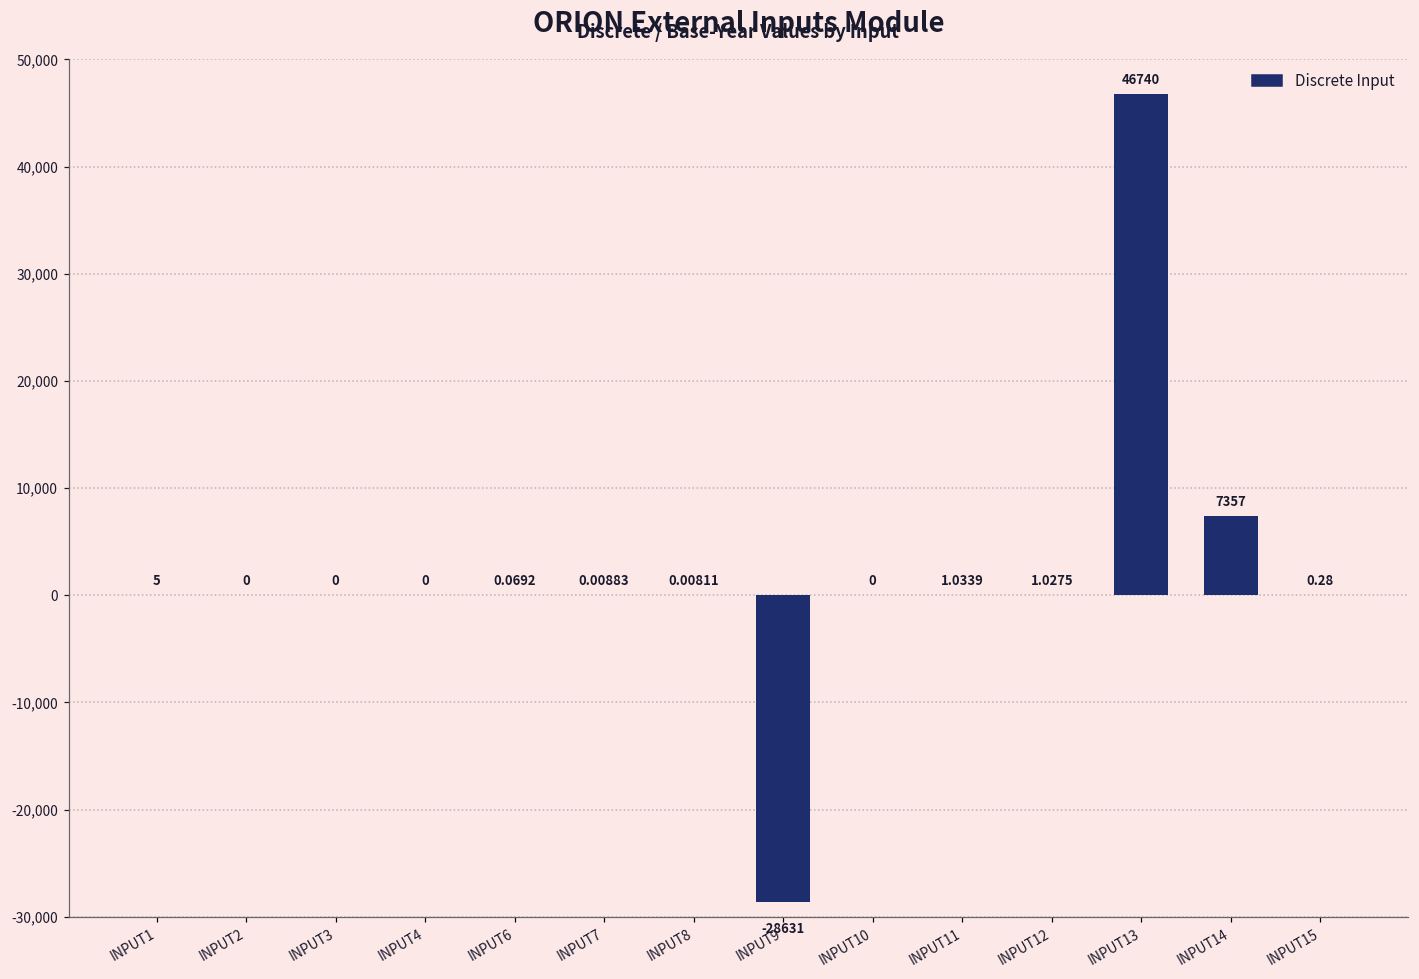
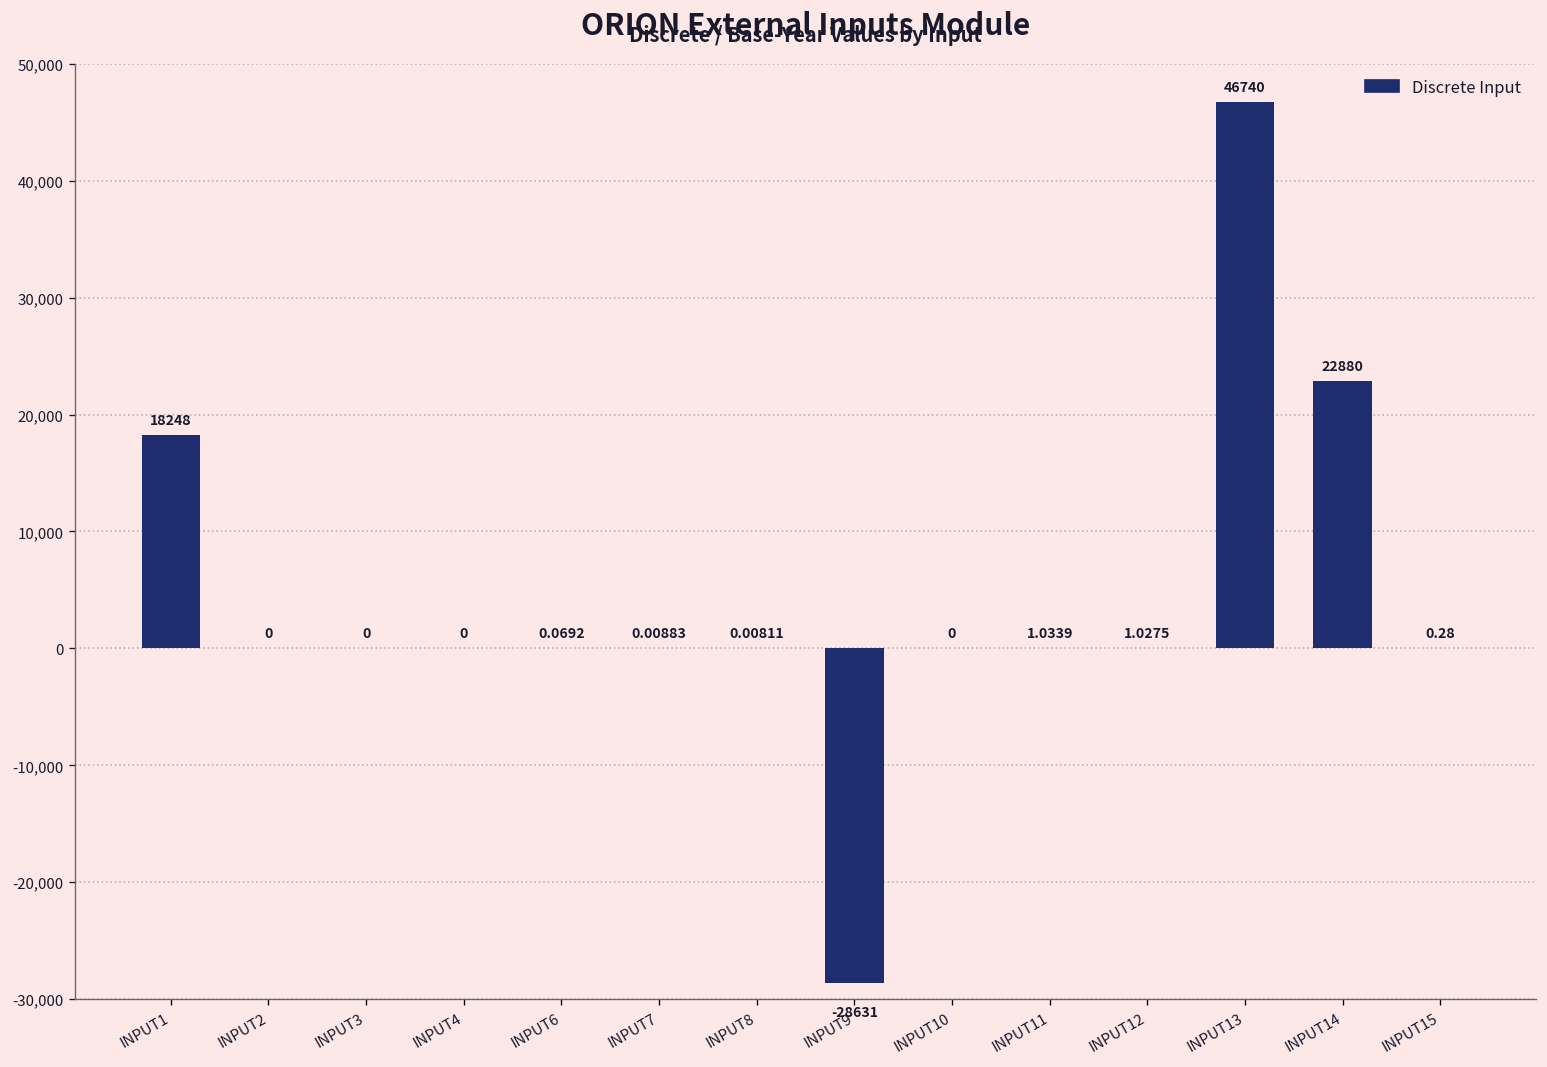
  {
-   "INPUT1": 5,
+   "INPUT1": 18248,
    "INPUT2": 0,
    "INPUT3": 0,
    "INPUT4": 0,
    "INPUT6": 0.0692,
    "INPUT7": 0.00883,
    "INPUT8": 0.00811,
    "INPUT9": -28631,
    "INPUT10": 0,
    "INPUT11": 1.0339,
    "INPUT12": 1.0275,
    "INPUT13": 46740,
-   "INPUT14": 7357,
+   "INPUT14": 22880,
    "INPUT15": 0.28
  }
